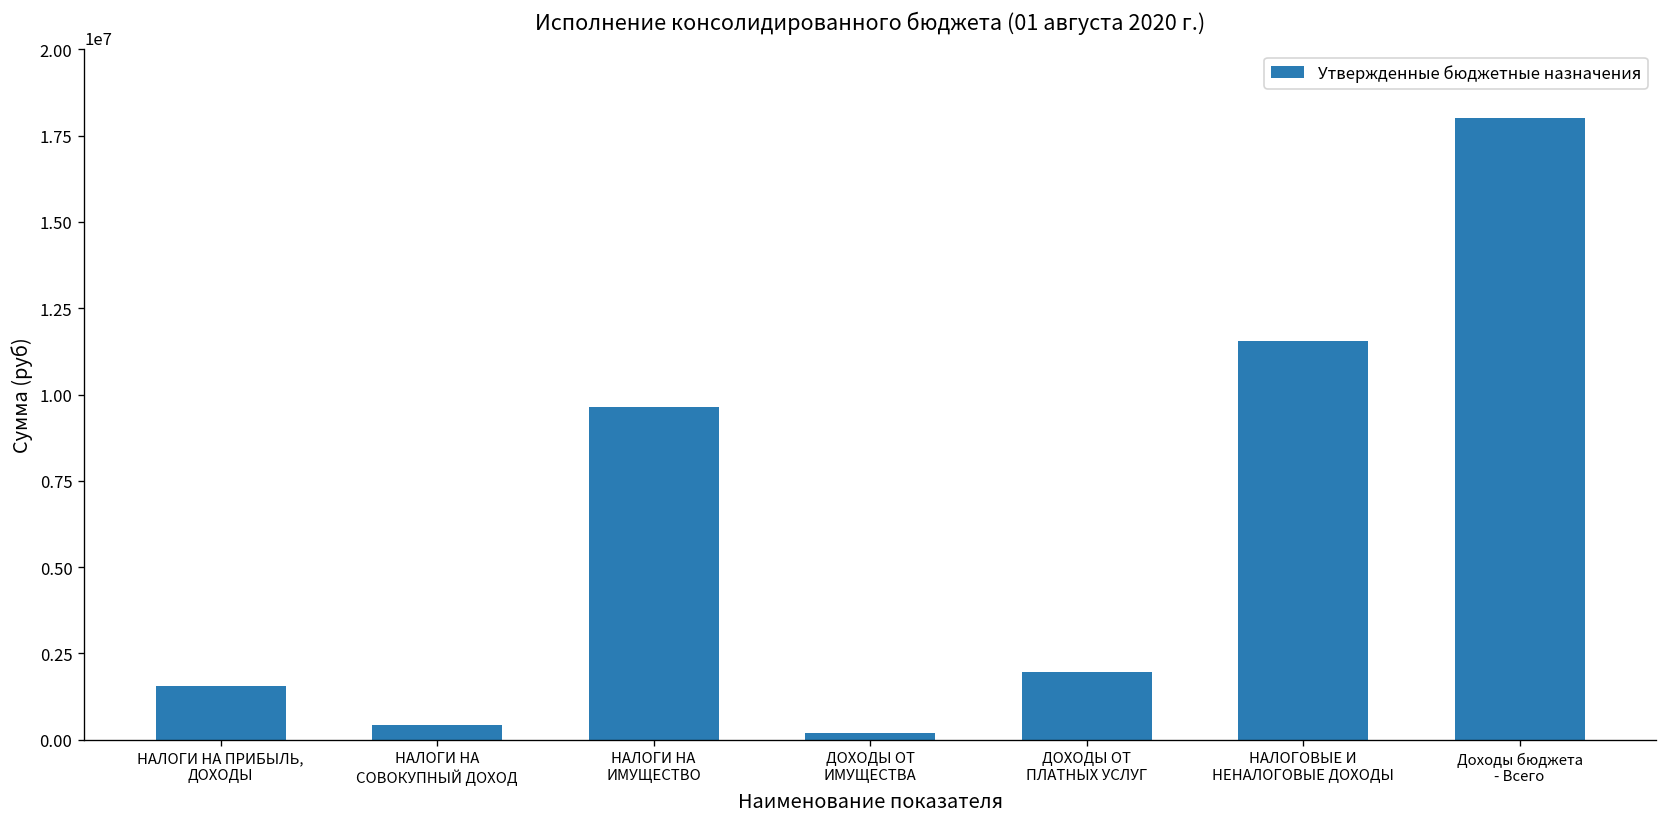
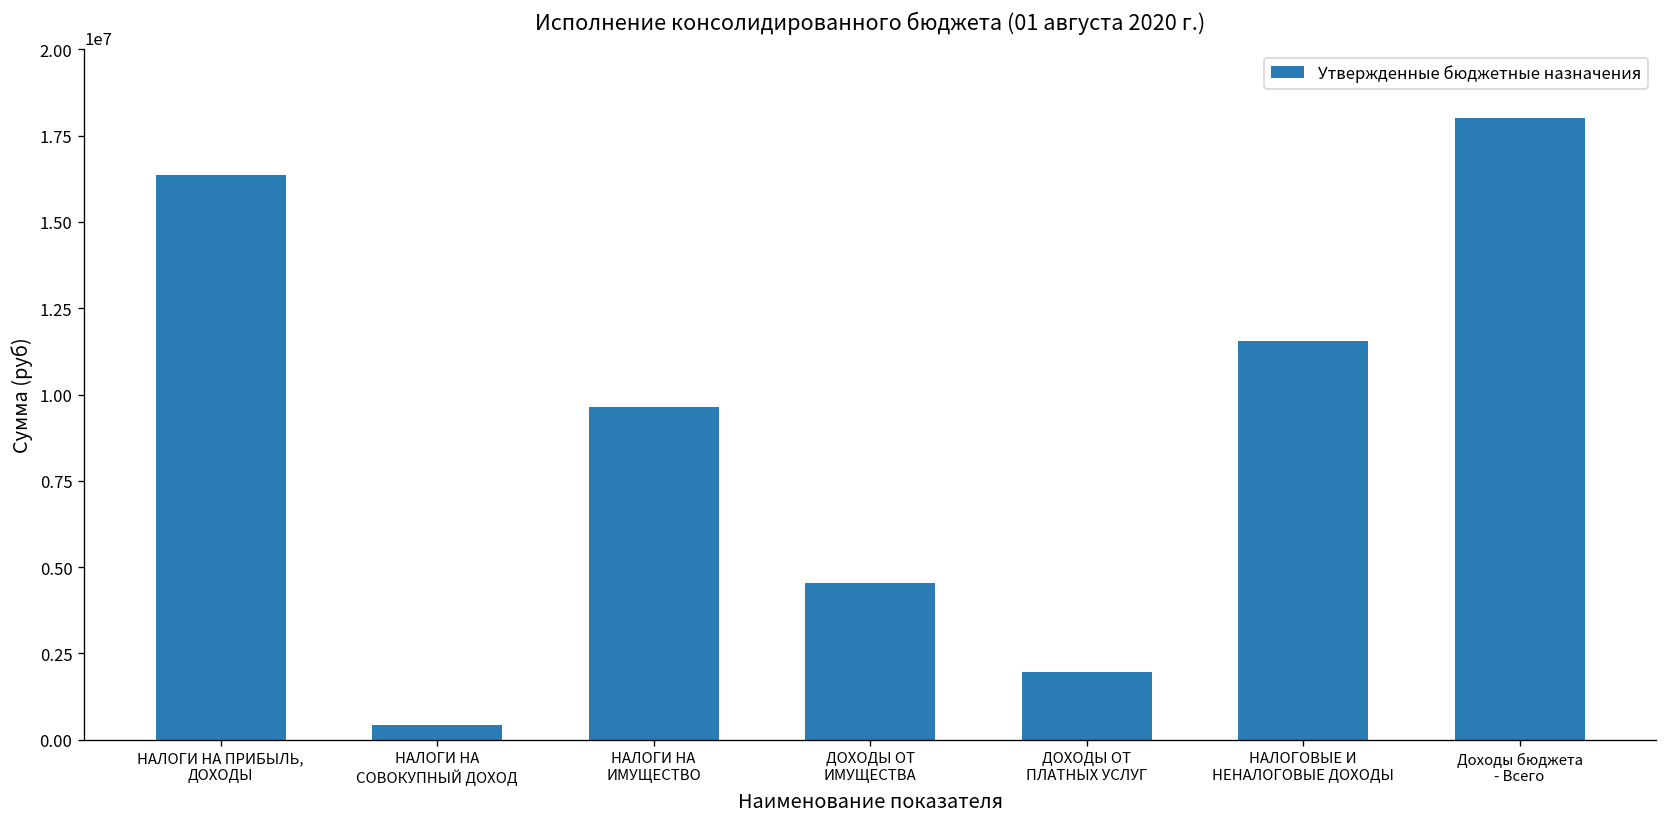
  {
-   "НАЛОГИ НА ПРИБЫЛЬ, ДОХОДЫ": 1600000,
+   "НАЛОГИ НА ПРИБЫЛЬ, ДОХОДЫ": 16400000,
    "НАЛОГИ НА СОВОКУПНЫЙ ДОХОД": 400000,
    "НАЛОГИ НА ИМУЩЕСТВО": 9600000,
-   "ДОХОДЫ ОТ ИМУЩЕСТВА": 200000,
+   "ДОХОДЫ ОТ ИМУЩЕСТВА": 4500000,
    "ДОХОДЫ ОТ ПЛАТНЫХ УСЛУГ": 2000000,
    "НАЛОГОВЫЕ И НЕНАЛОГОВЫЕ ДОХОДЫ": 11600000,
    "Доходы бюджета - Всего": 18000000
  }
